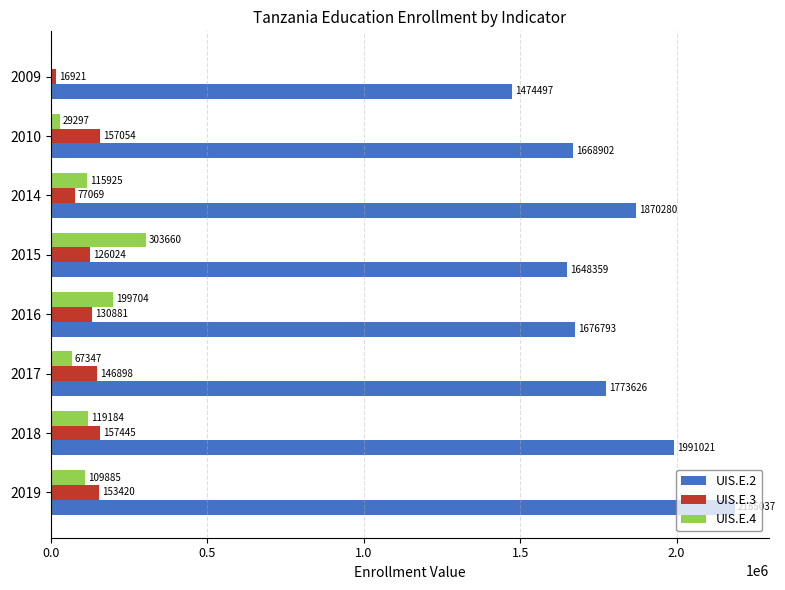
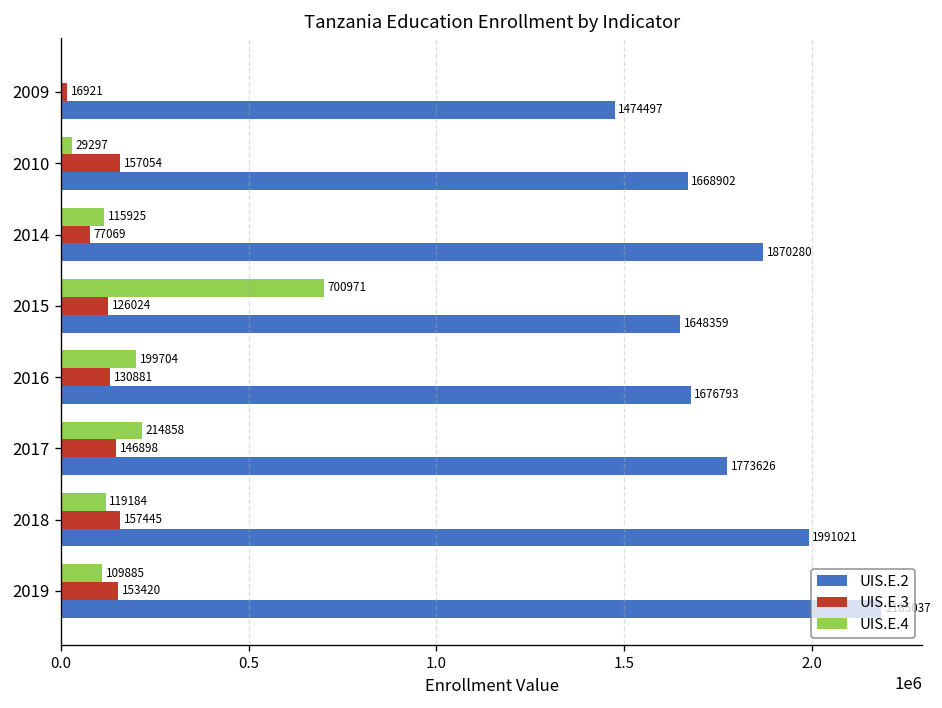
  {
    "UIS.E.2": {
      "2009": 1474497,
      "2010": 1668902,
      "2014": 1870280,
      "2015": 1648359,
      "2016": 1676793,
      "2017": 1773626,
      "2018": 1991021
    },
    "UIS.E.3": {
      "2009": 16921,
      "2010": 157054,
      "2014": 77069,
      "2015": 126024,
      "2016": 130881,
      "2017": 146898,
      "2018": 157445,
      "2019": 153420
    },
    "UIS.E.4": {
      "2010": 29297,
      "2014": 115925,
-     "2015": 303660,
+     "2015": 700971,
      "2016": 199704,
-     "2017": 67347,
+     "2017": 214858,
      "2018": 119184,
      "2019": 109885
    }
  }
